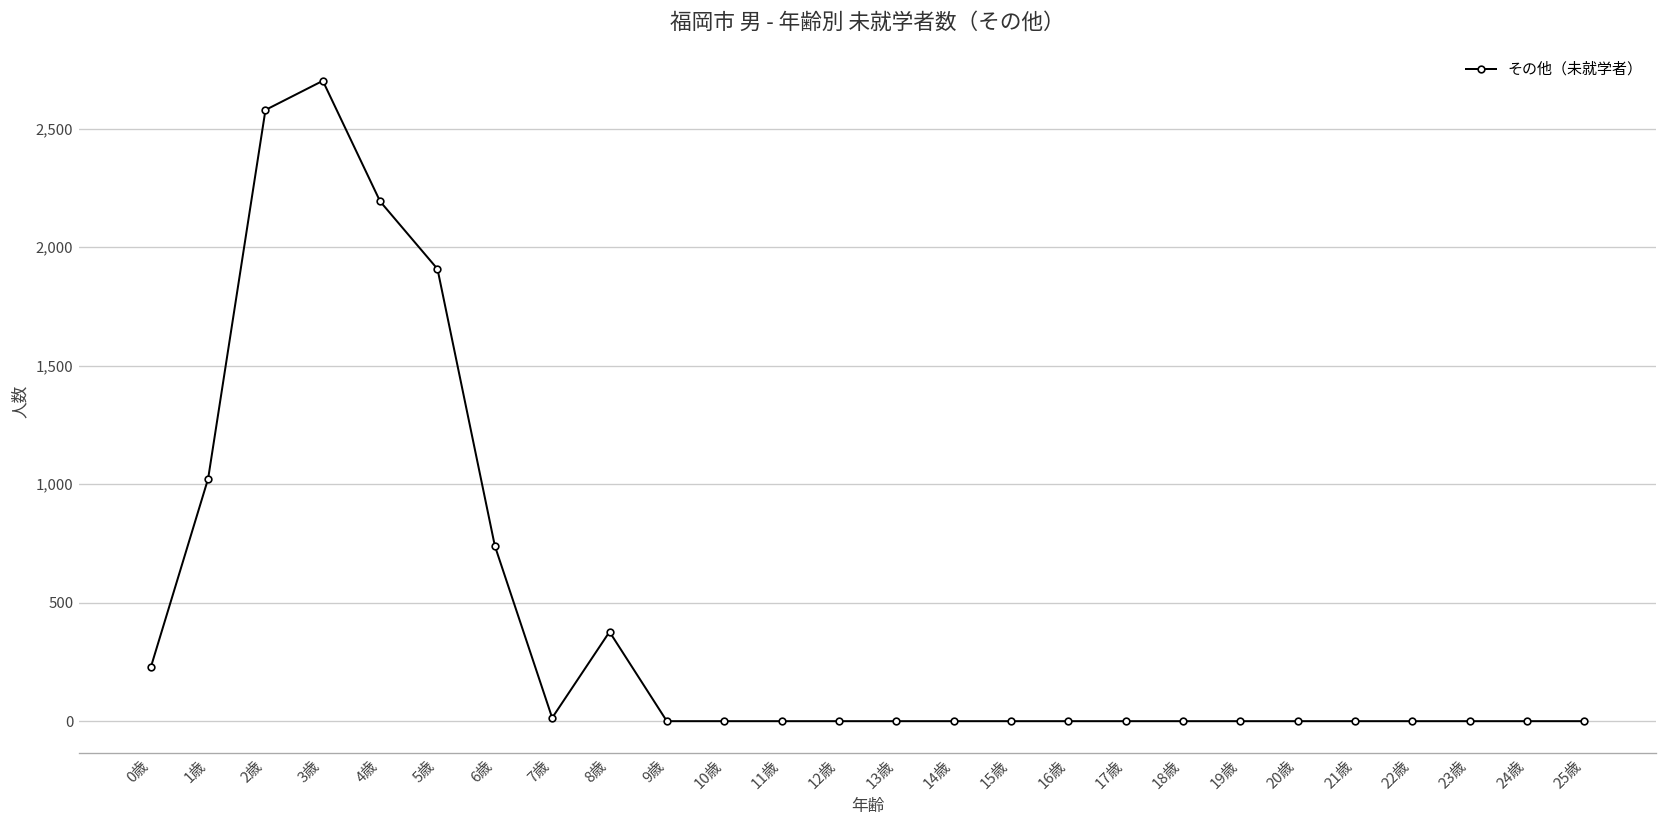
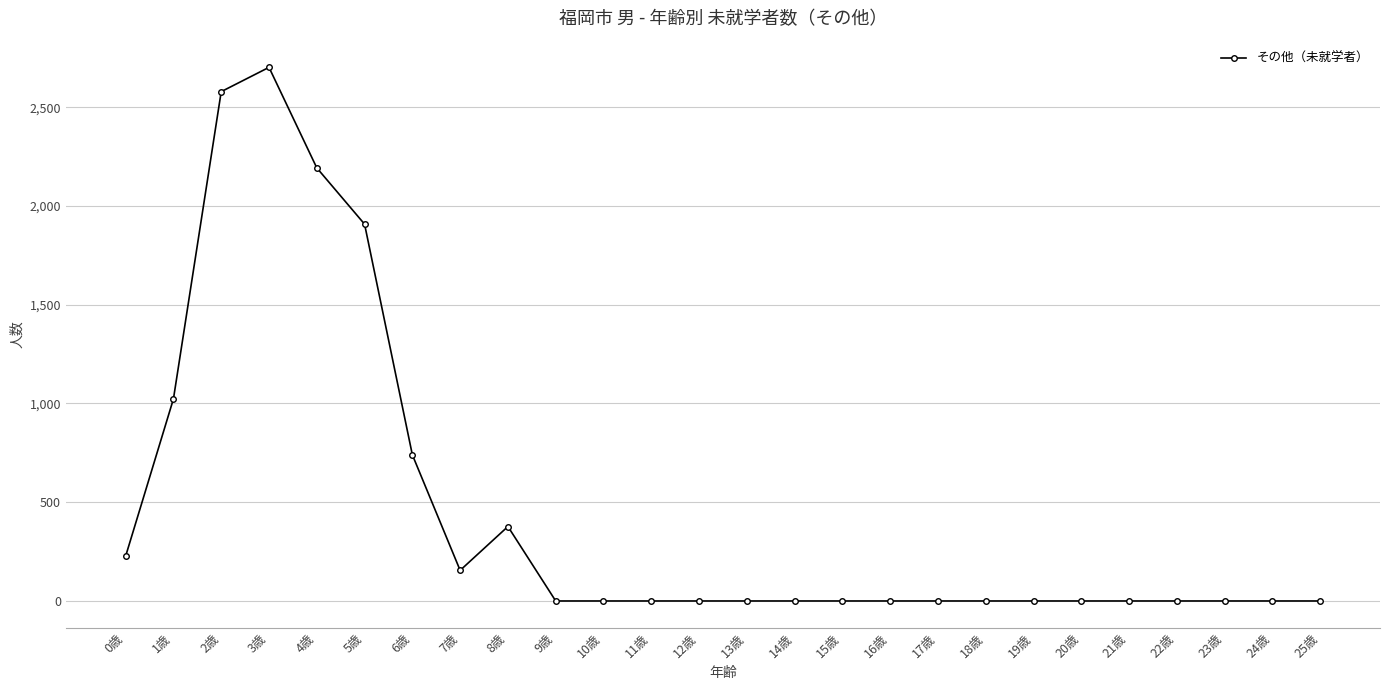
  {
    "0歳": "230",
    "1歳": "1,020",
    "2歳": "2,580",
    "3歳": "2,700",
    "4歳": "2,190",
    "5歳": "1,910",
    "6歳": "740",
-   "7歳": "10",
+   "7歳": "160",
    "8歳": "380",
    "9歳": "0",
    "10歳": "0",
    "11歳": "0",
    "12歳": "0",
    "13歳": "0",
    "14歳": "0",
    "15歳": "0",
    "16歳": "0",
    "17歳": "0",
    "18歳": "0",
    "19歳": "0",
    "20歳": "0",
    "21歳": "0",
    "22歳": "0",
    "23歳": "0",
    "24歳": "0",
    "25歳": "0"
  }
